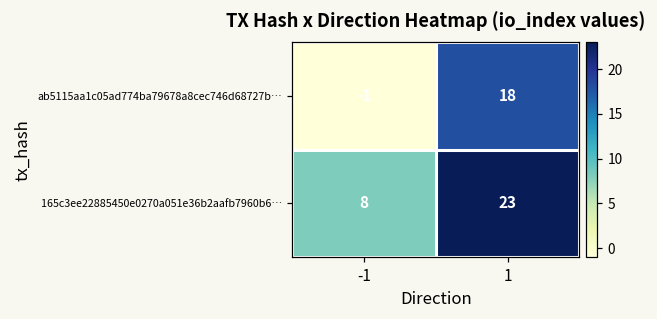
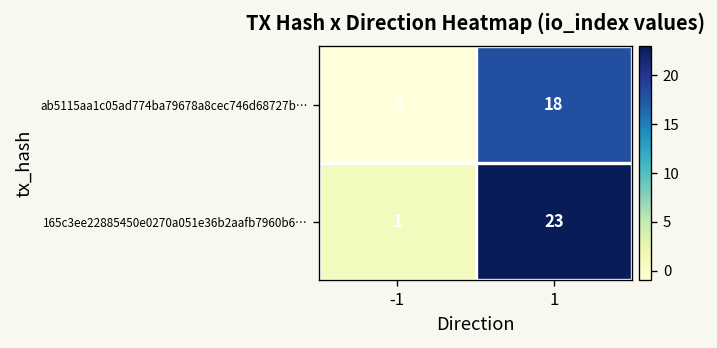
  {
    "ab5115aa1c05ad774ba79678a8cec746d68727b…": {
      "1": 18
    },
    "165c3ee22885450e0270a051e36b2aafb7960b6…": {
-     "-1": 8,
+     "-1": 1,
      "1": 23
    }
  }
